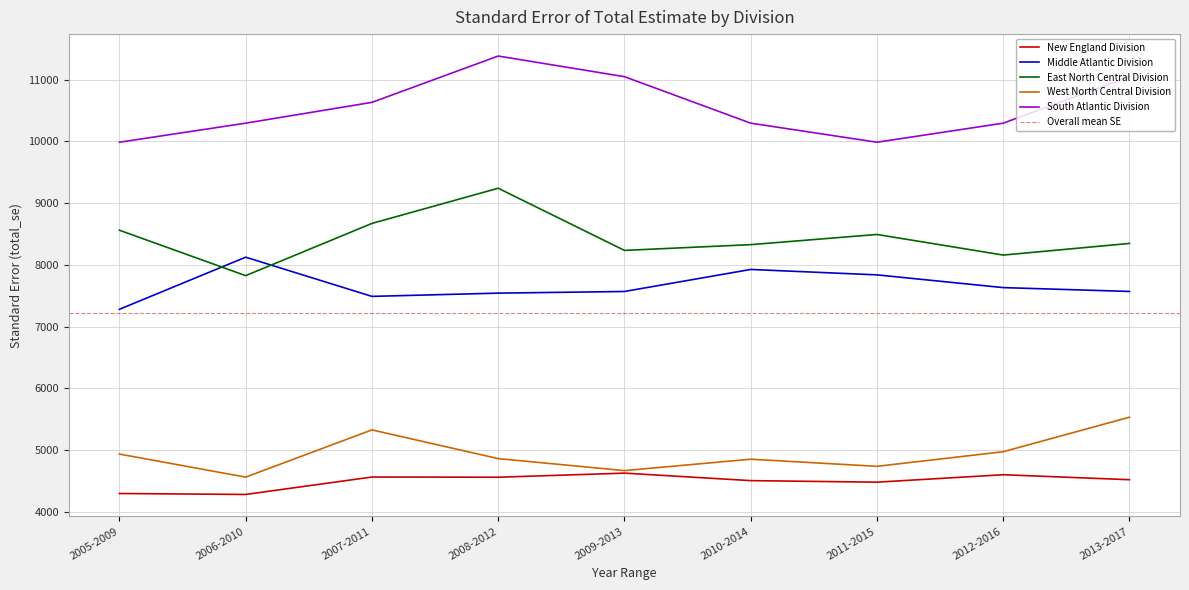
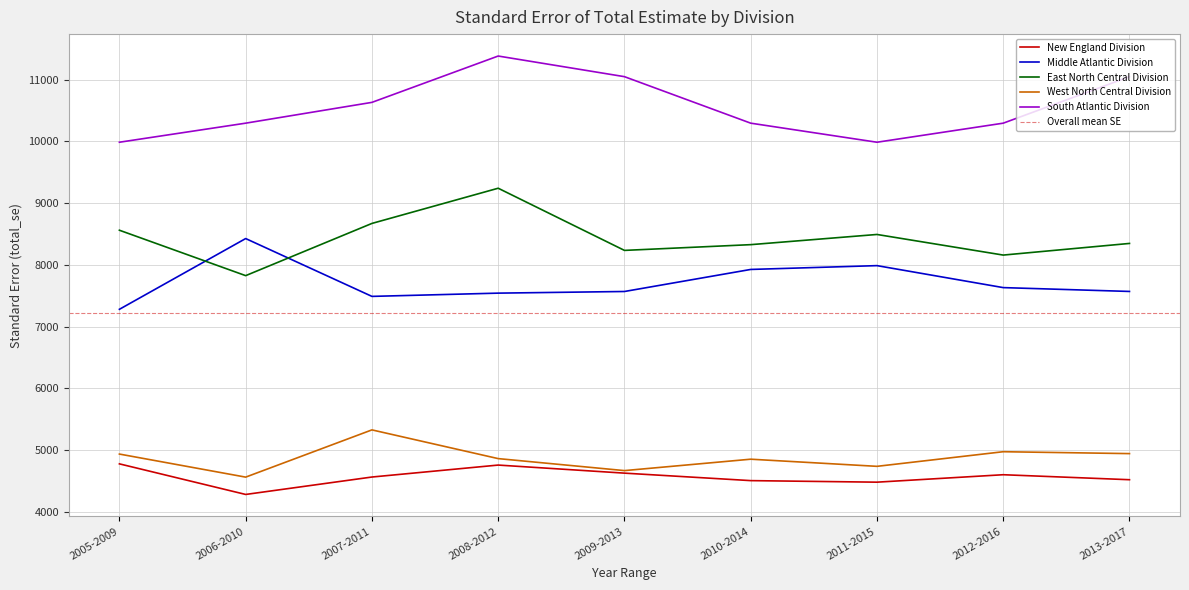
  {
    "New England Division": {
-     "2005-2009": 4300,
+     "2005-2009": 4800,
      "2006-2010": 4300,
      "2007-2011": 4600,
-     "2008-2012": 4600,
+     "2008-2012": 4800,
      "2010-2014": 4500,
      "2011-2015": 4500,
      "2012-2016": 4600,
      "2013-2017": 4500
    },
    "Middle Atlantic Division": {
      "2005-2009": 7300,
-     "2006-2010": 8100,
+     "2006-2010": 8400,
      "2007-2011": 7500,
      "2008-2012": 7500,
      "2009-2013": 7600,
      "2010-2014": 7900,
-     "2011-2015": 7800,
+     "2011-2015": 8000,
      "2012-2016": 7600,
      "2013-2017": 7600
    },
    "East North Central Division": {
      "2005-2009": 8600,
      "2006-2010": 7800,
      "2007-2011": 8700,
      "2008-2012": 9200,
      "2009-2013": 8200,
      "2010-2014": 8300,
      "2011-2015": 8500,
      "2012-2016": 8200,
      "2013-2017": 8300
    },
    "West North Central Division": {
      "2005-2009": 4900,
      "2006-2010": 4600,
      "2007-2011": 5300,
      "2008-2012": 4900,
      "2010-2014": 4800,
      "2011-2015": 4700,
      "2012-2016": 5000,
-     "2013-2017": 5500
+     "2013-2017": 4900
    },
    "South Atlantic Division": {
      "2005-2009": 10000,
      "2006-2010": 10300,
      "2007-2011": 10600,
      "2008-2012": 11400,
      "2009-2013": 11100,
      "2010-2014": 10300,
      "2011-2015": 10000,
      "2012-2016": 10300
    }
  }
